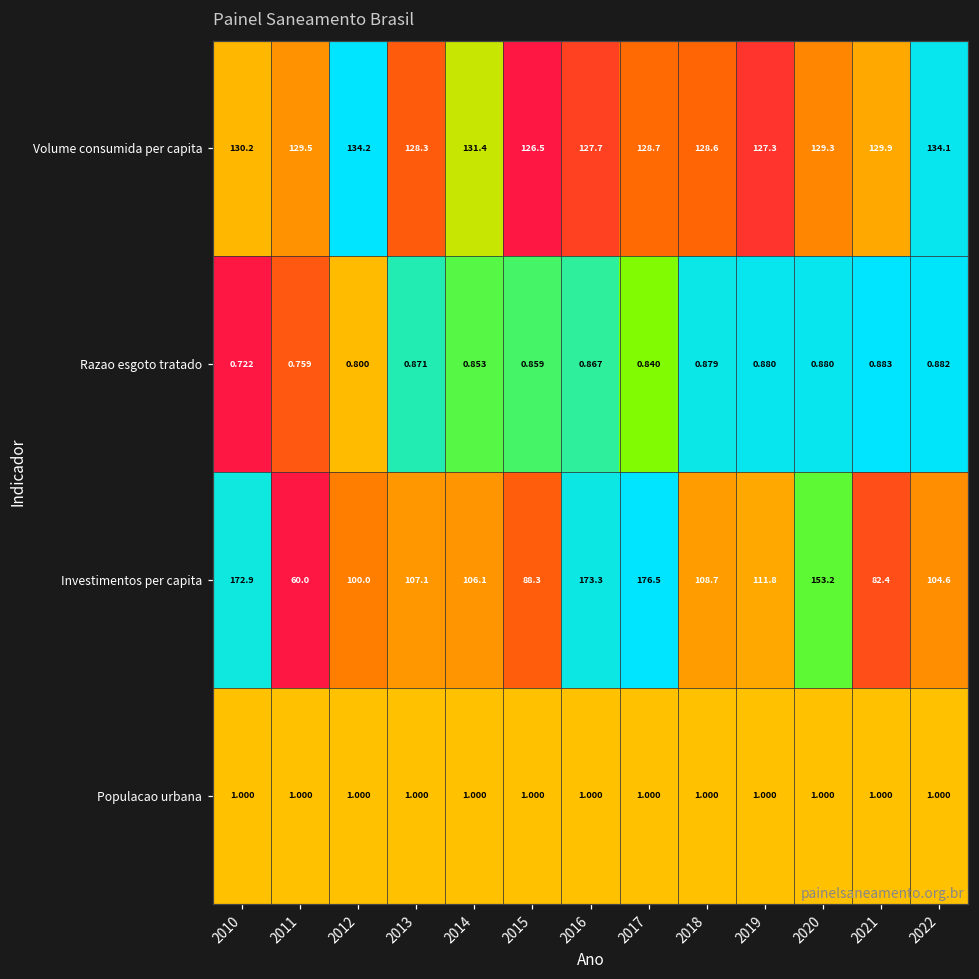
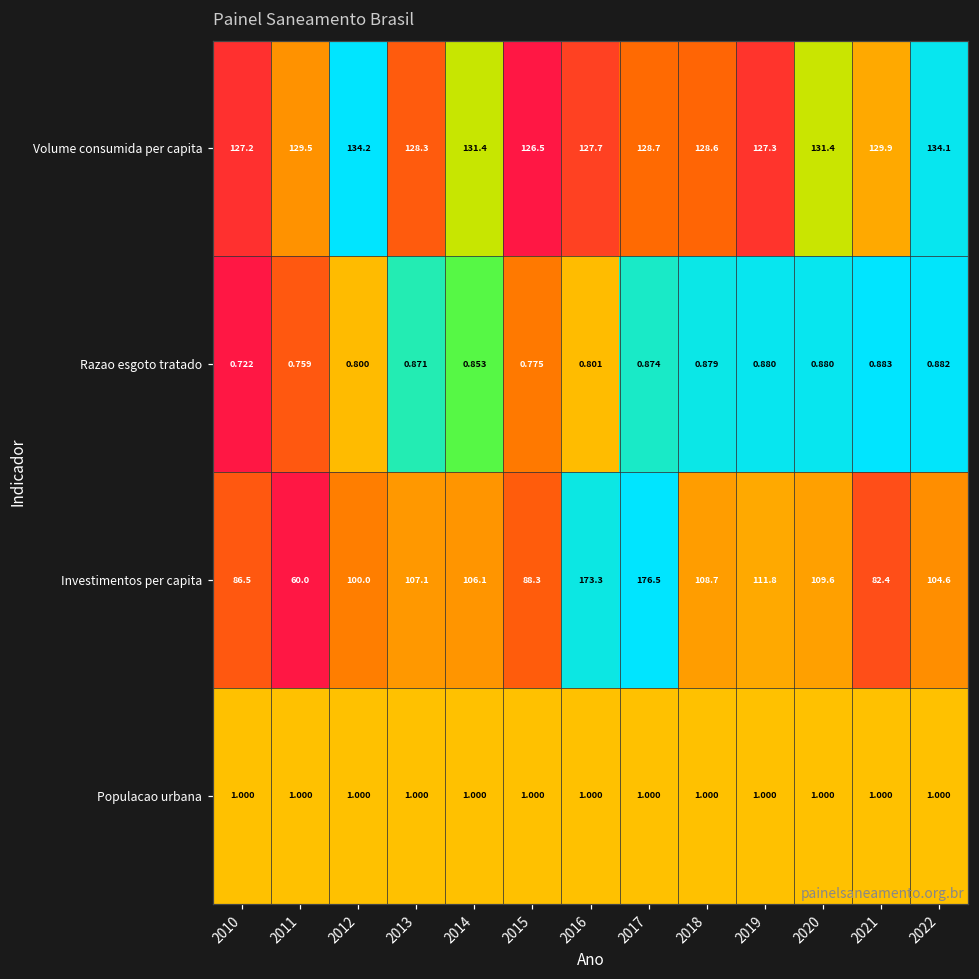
  {
    "Volume consumida per capita": {
-     "2010": 130.2,
+     "2010": 127.2,
      "2011": 129.5,
      "2012": 134.2,
      "2013": 128.3,
      "2014": 131.4,
      "2015": 126.5,
      "2016": 127.7,
      "2017": 128.7,
      "2018": 128.6,
      "2019": 127.3,
-     "2020": 129.3,
+     "2020": 131.4,
      "2021": 129.9,
      "2022": 134.1
    },
    "Razao esgoto tratado": {
      "2010": 0.722,
      "2011": 0.759,
      "2012": 0.800,
      "2013": 0.871,
      "2014": 0.853,
-     "2015": 0.859,
-     "2016": 0.867,
-     "2017": 0.840,
+     "2015": 0.775,
+     "2016": 0.801,
+     "2017": 0.874,
      "2018": 0.879,
      "2019": 0.880,
      "2020": 0.880,
      "2021": 0.883,
      "2022": 0.882
    },
    "Investimentos per capita": {
-     "2010": 172.9,
+     "2010": 86.5,
      "2011": 60.0,
      "2012": 100.0,
      "2013": 107.1,
      "2014": 106.1,
      "2015": 88.3,
      "2016": 173.3,
      "2017": 176.5,
      "2018": 108.7,
      "2019": 111.8,
-     "2020": 153.2,
+     "2020": 109.6,
      "2021": 82.4,
      "2022": 104.6
    },
    "Populacao urbana": {
      "2010": 1.000,
      "2011": 1.000,
      "2012": 1.000,
      "2013": 1.000,
      "2014": 1.000,
      "2015": 1.000,
      "2016": 1.000,
      "2017": 1.000,
      "2018": 1.000,
      "2019": 1.000,
      "2020": 1.000,
      "2022": 1.000
    }
  }
